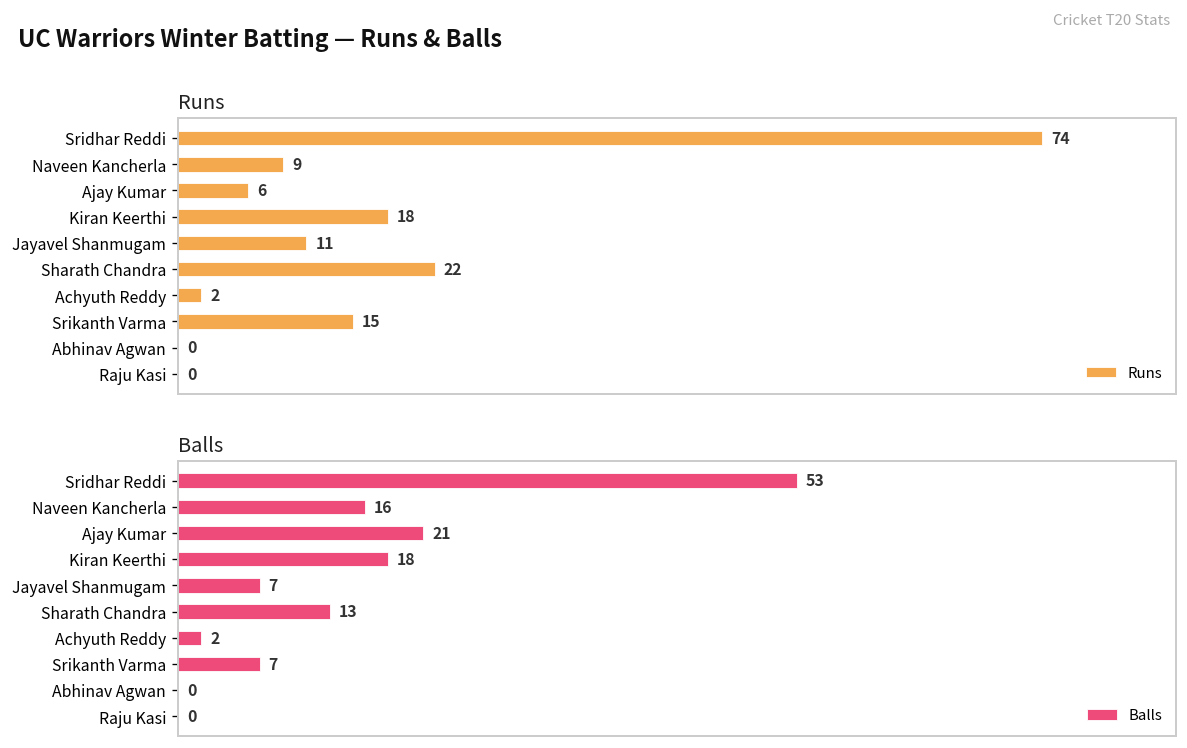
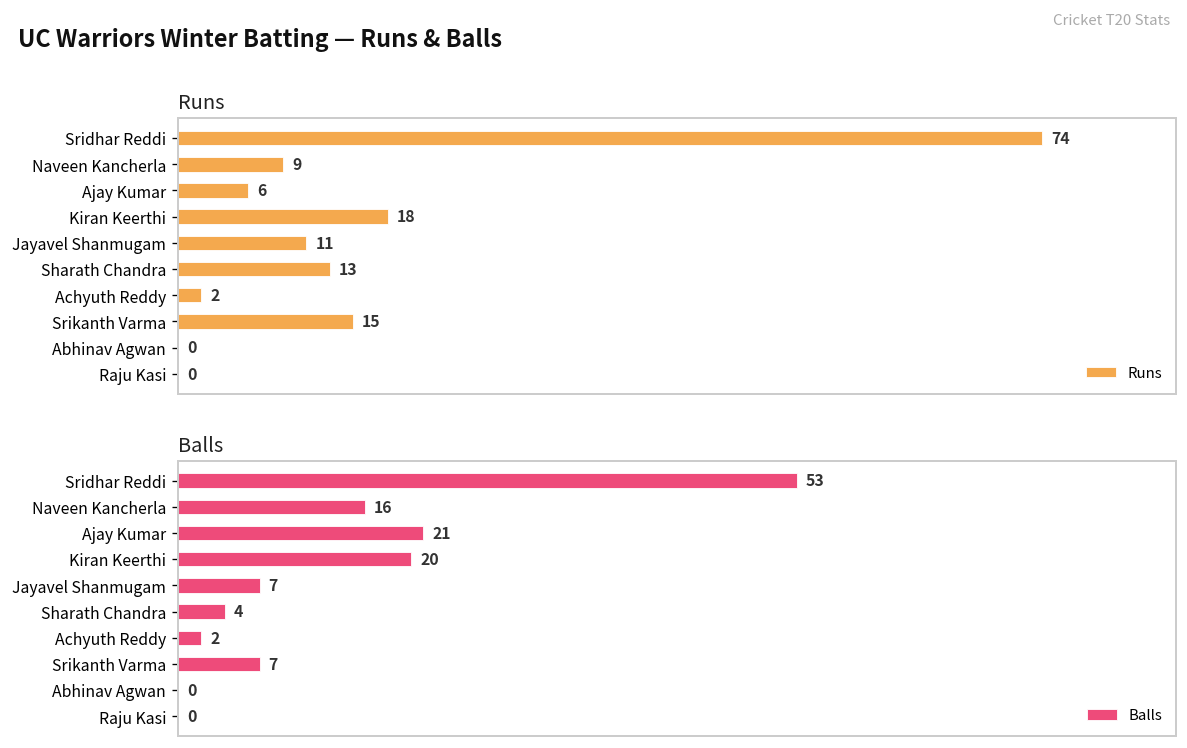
  {
    "Runs": {
      "Sridhar Reddi": 74,
      "Naveen Kancherla": 9,
      "Ajay Kumar": 6,
      "Kiran Keerthi": 18,
      "Jayavel Shanmugam": 11,
-     "Sharath Chandra": 22,
+     "Sharath Chandra": 13,
      "Achyuth Reddy": 2,
      "Srikanth Varma": 15,
      "Abhinav Agwan": 0,
      "Raju Kasi": 0
    },
    "Balls": {
      "Sridhar Reddi": 53,
      "Naveen Kancherla": 16,
      "Ajay Kumar": 21,
-     "Kiran Keerthi": 18,
+     "Kiran Keerthi": 20,
      "Jayavel Shanmugam": 7,
-     "Sharath Chandra": 13,
+     "Sharath Chandra": 4,
      "Achyuth Reddy": 2,
      "Srikanth Varma": 7,
      "Abhinav Agwan": 0,
      "Raju Kasi": 0
    }
  }
